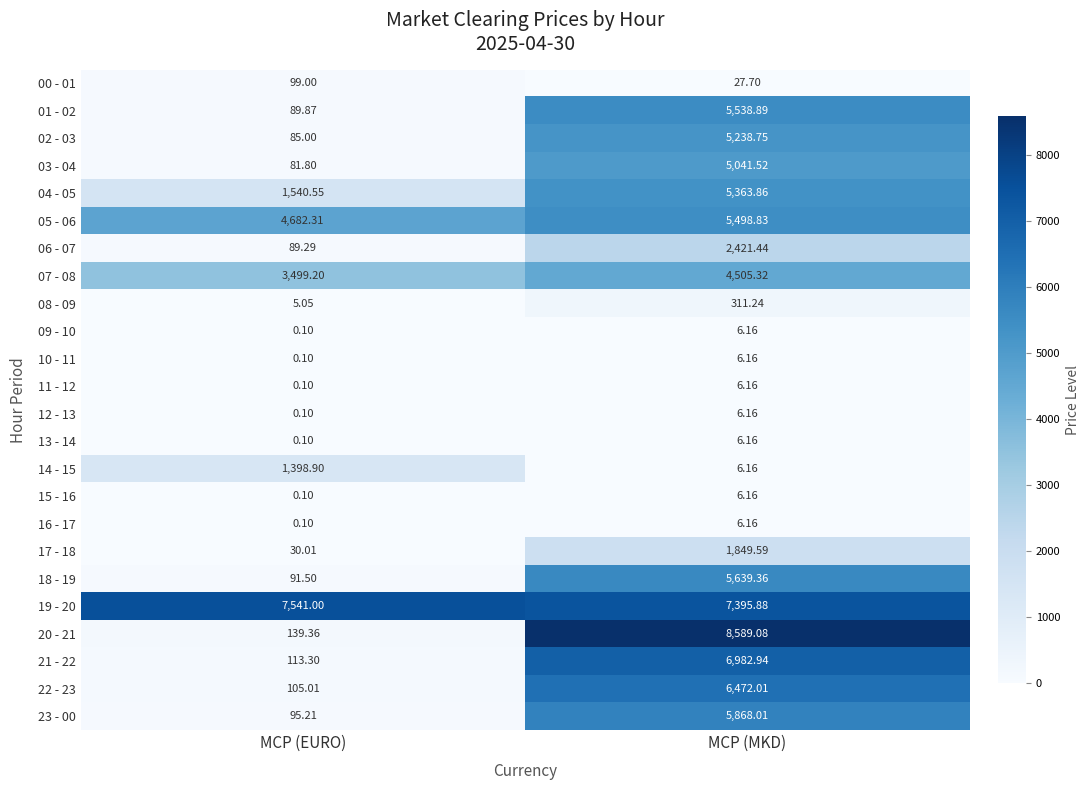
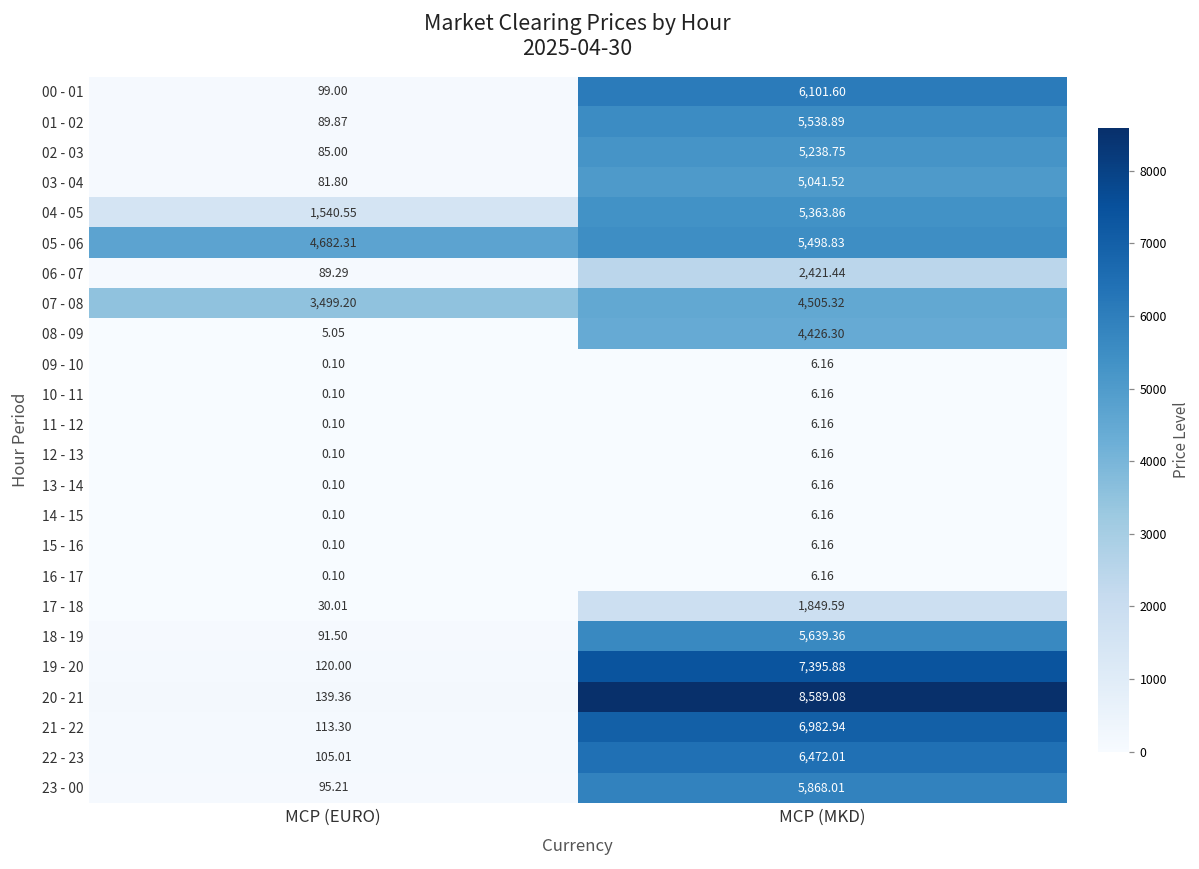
  {
    "00 - 01": {
      "MCP (EURO)": "99.00",
-     "MCP (MKD)": "27.70"
+     "MCP (MKD)": "6,101.60"
    },
    "01 - 02": {
      "MCP (EURO)": "89.87",
      "MCP (MKD)": "5,538.89"
    },
    "02 - 03": {
      "MCP (EURO)": "85.00",
      "MCP (MKD)": "5,238.75"
    },
    "03 - 04": {
      "MCP (EURO)": "81.80",
      "MCP (MKD)": "5,041.52"
    },
    "04 - 05": {
      "MCP (EURO)": "1,540.55",
      "MCP (MKD)": "5,363.86"
    },
    "05 - 06": {
      "MCP (EURO)": "4,682.31",
      "MCP (MKD)": "5,498.83"
    },
    "06 - 07": {
      "MCP (EURO)": "89.29",
      "MCP (MKD)": "2,421.44"
    },
    "07 - 08": {
      "MCP (EURO)": "3,499.20",
      "MCP (MKD)": "4,505.32"
    },
    "08 - 09": {
      "MCP (EURO)": "5.05",
-     "MCP (MKD)": "311.24"
+     "MCP (MKD)": "4,426.30"
    },
    "09 - 10": {
      "MCP (EURO)": "0.10",
      "MCP (MKD)": "6.16"
    },
    "10 - 11": {
      "MCP (EURO)": "0.10",
      "MCP (MKD)": "6.16"
    },
    "11 - 12": {
      "MCP (EURO)": "0.10",
      "MCP (MKD)": "6.16"
    },
    "12 - 13": {
      "MCP (EURO)": "0.10",
      "MCP (MKD)": "6.16"
    },
    "13 - 14": {
      "MCP (EURO)": "0.10",
      "MCP (MKD)": "6.16"
    },
    "14 - 15": {
-     "MCP (EURO)": "1,398.90",
+     "MCP (EURO)": "0.10",
      "MCP (MKD)": "6.16"
    },
    "15 - 16": {
      "MCP (EURO)": "0.10",
      "MCP (MKD)": "6.16"
    },
    "16 - 17": {
      "MCP (EURO)": "0.10",
      "MCP (MKD)": "6.16"
    },
    "17 - 18": {
      "MCP (EURO)": "30.01",
      "MCP (MKD)": "1,849.59"
    },
    "18 - 19": {
      "MCP (EURO)": "91.50",
      "MCP (MKD)": "5,639.36"
    },
    "19 - 20": {
-     "MCP (EURO)": "7,541.00",
+     "MCP (EURO)": "120.00",
      "MCP (MKD)": "7,395.88"
    },
    "20 - 21": {
      "MCP (EURO)": "139.36",
      "MCP (MKD)": "8,589.08"
    },
    "21 - 22": {
      "MCP (EURO)": "113.30",
      "MCP (MKD)": "6,982.94"
    },
    "22 - 23": {
      "MCP (EURO)": "105.01",
      "MCP (MKD)": "6,472.01"
    },
    "23 - 00": {
      "MCP (EURO)": "95.21",
      "MCP (MKD)": "5,868.01"
    }
  }
